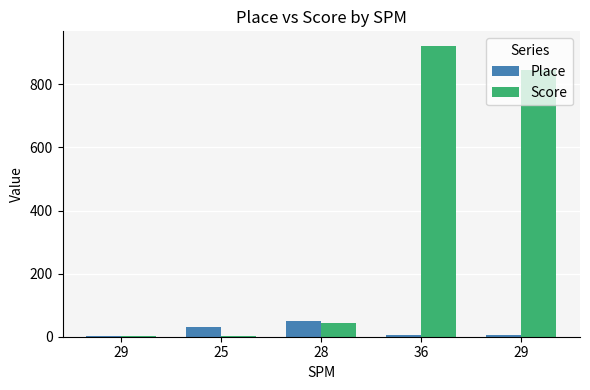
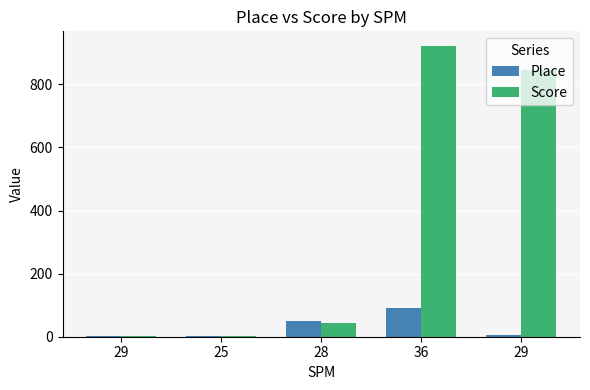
  {
    "Place": {
-     "25": 30,
+     "25": 0,
      "28": 50,
-     "36": 0
+     "36": 90
    },
    "Score": {
      "28": 40,
      "36": 920
    }
  }
